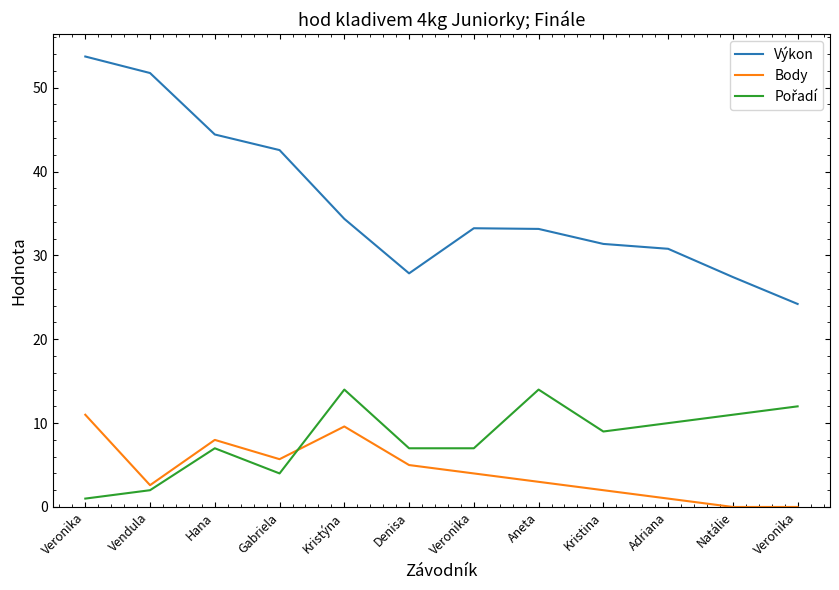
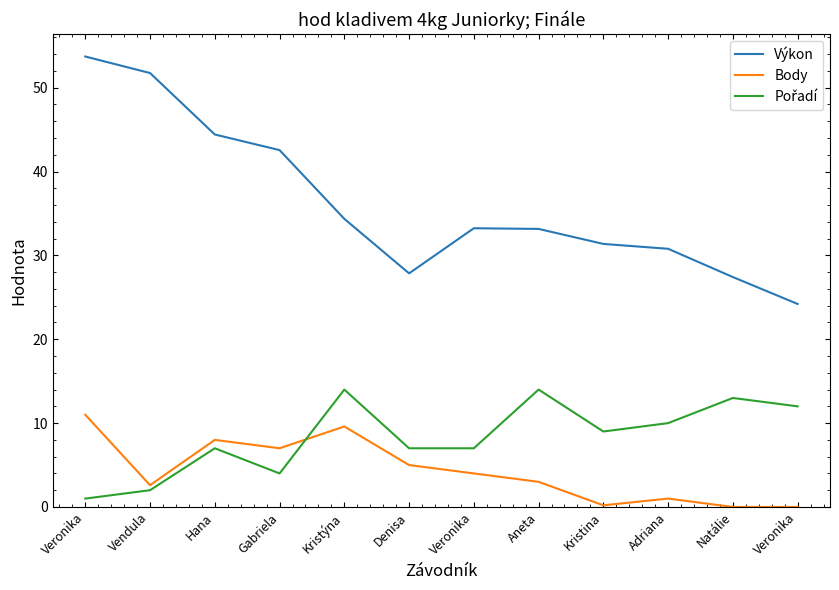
  {
    "Výkon": {
      "Vendula": 52,
      "Hana": 44,
      "Gabriela": 43,
      "Kristýna": 34,
      "Denisa": 28,
      "Aneta": 33,
      "Kristina": 31,
      "Adriana": 31,
      "Natálie": 27
    },
    "Body": {
      "Vendula": 3,
      "Hana": 8,
-     "Gabriela": 6,
+     "Gabriela": 7,
      "Kristýna": 10,
      "Denisa": 5,
      "Aneta": 3,
-     "Kristina": 2,
+     "Kristina": 0,
      "Adriana": 1,
      "Natálie": 0
    },
    "Pořadí": {
      "Vendula": 2,
      "Hana": 7,
      "Gabriela": 4,
      "Kristýna": 14,
      "Denisa": 7,
      "Aneta": 14,
      "Kristina": 9,
      "Adriana": 10,
-     "Natálie": 11
+     "Natálie": 13
    }
  }
